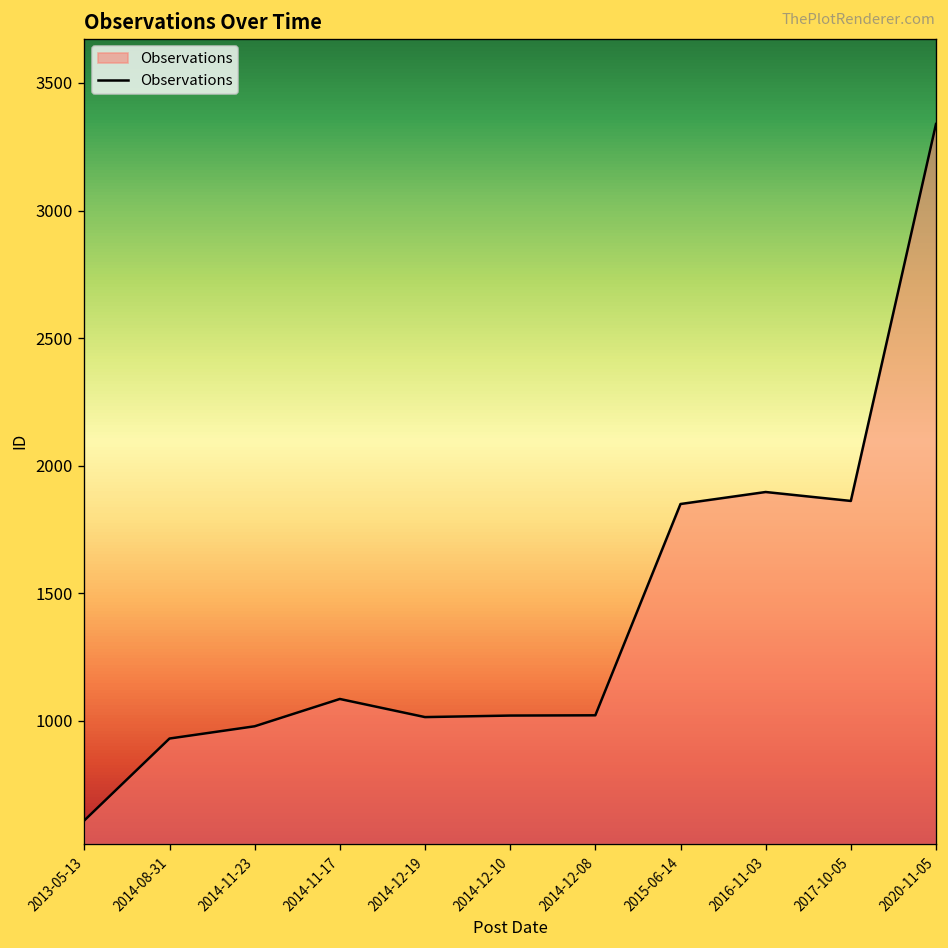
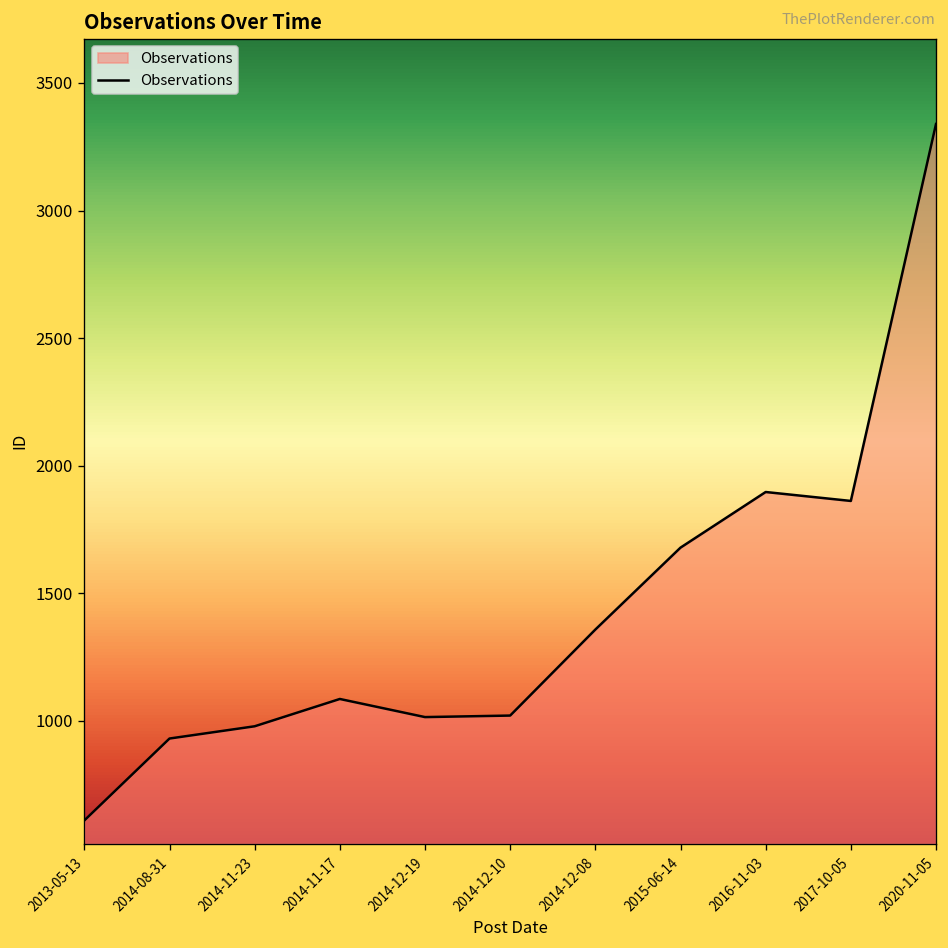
  {
    "2013-05-13": 610,
    "2014-08-31": 930,
    "2014-11-23": 980,
    "2014-11-17": 1090,
    "2014-12-19": 1020,
    "2014-12-10": 1020,
-   "2014-12-08": 1020,
-   "2015-06-14": 1850,
+   "2014-12-08": 1360,
+   "2015-06-14": 1680,
    "2016-11-03": 1900,
    "2017-10-05": 1860,
    "2020-11-05": 3340
  }
